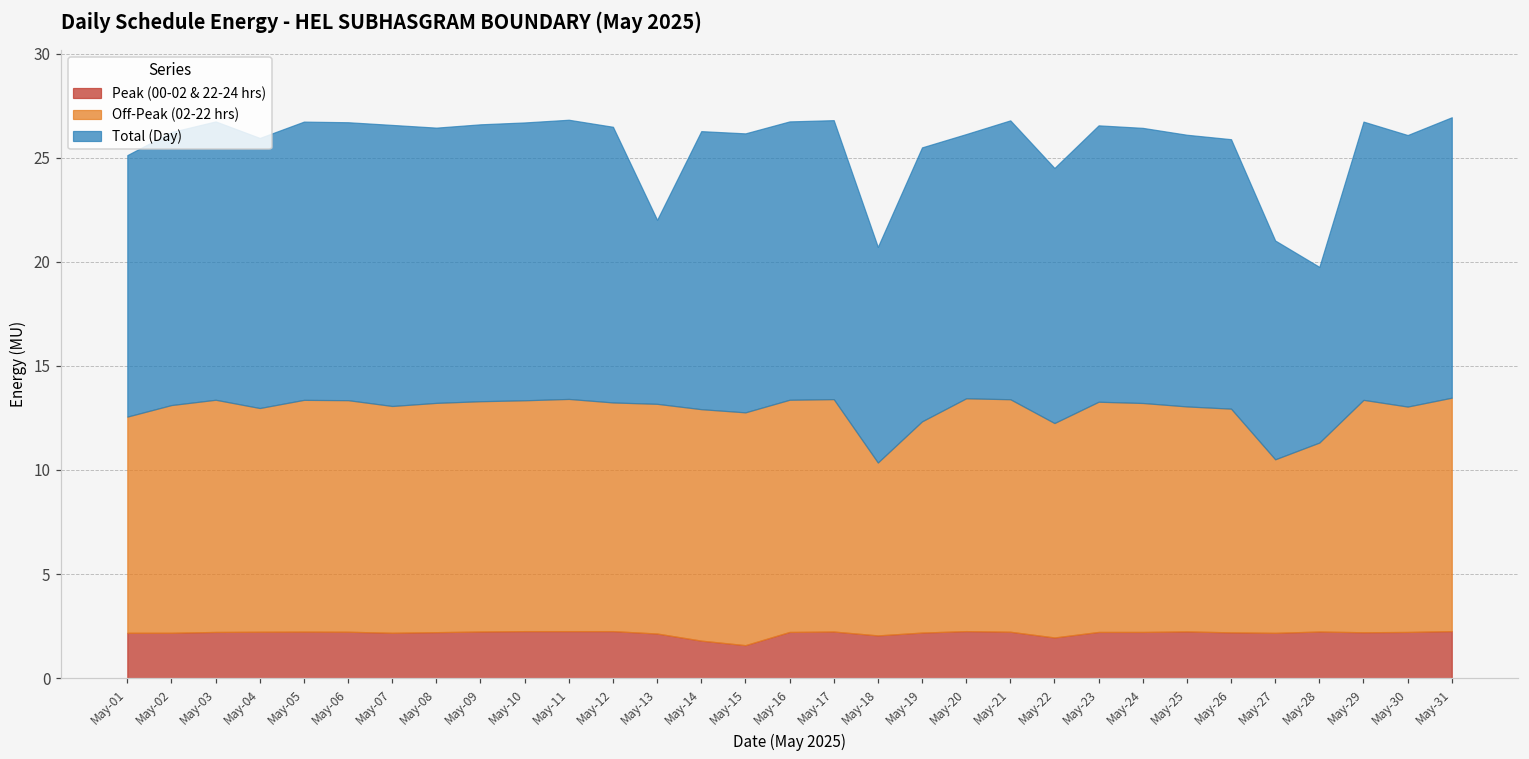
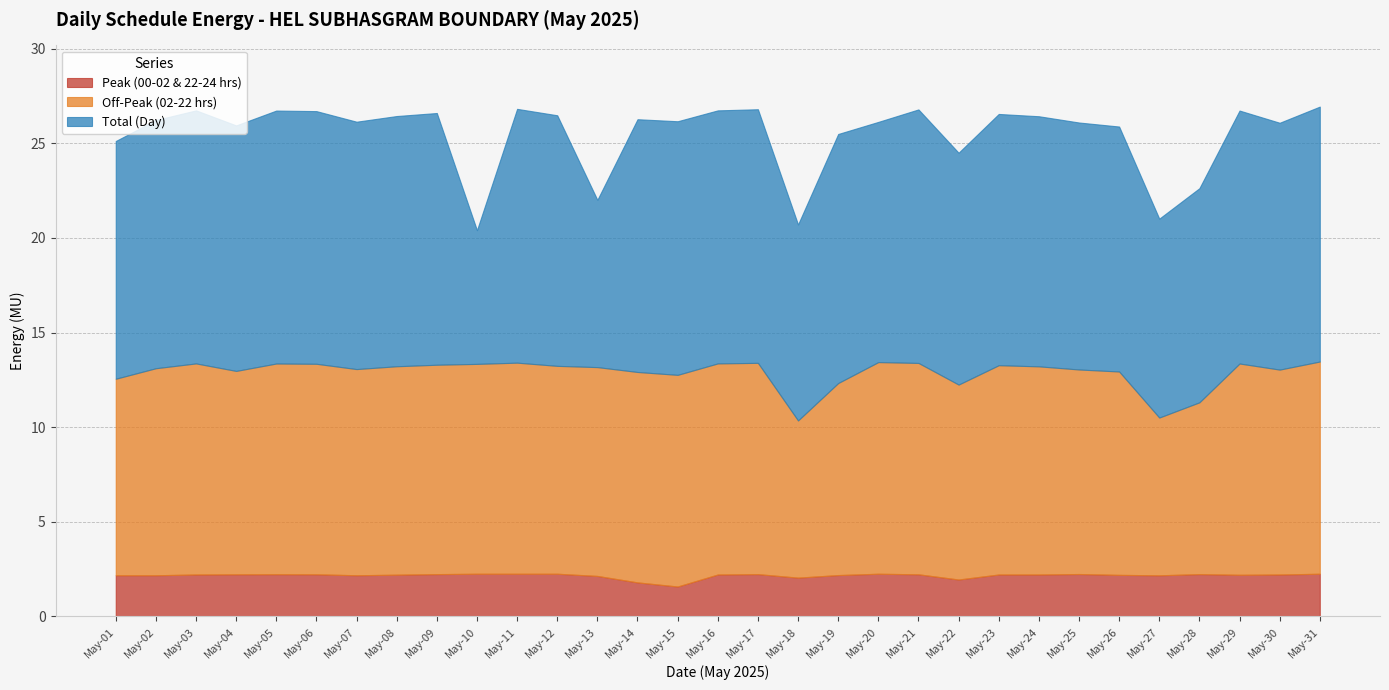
  {
    "Peak (00-02 & 22-24 hrs)": {
      "May-01": 2.2,
      "May-02": 2.2,
      "May-03": 2.2,
      "May-04": 2.2,
      "May-05": 2.2,
      "May-06": 2.2,
      "May-07": 2.2,
      "May-08": 2.2,
      "May-09": 2.2,
      "May-10": 2.3,
      "May-11": 2.3,
      "May-12": 2.3,
      "May-13": 2.1,
      "May-14": 1.8,
      "May-15": 1.6,
      "May-16": 2.2,
      "May-17": 2.2,
      "May-18": 2.1,
      "May-19": 2.2,
      "May-20": 2.3,
      "May-21": 2.2,
      "May-22": 2.0,
      "May-23": 2.2,
      "May-24": 2.2,
      "May-25": 2.2,
      "May-26": 2.2,
      "May-27": 2.2,
      "May-28": 2.2,
      "May-29": 2.2,
      "May-30": 2.2,
      "May-31": 2.3
    },
    "Off-Peak (02-22 hrs)": {
      "May-01": 10.4,
      "May-02": 10.9,
      "May-03": 11.2,
      "May-04": 10.7,
      "May-05": 11.1,
      "May-06": 11.1,
      "May-07": 10.9,
      "May-08": 11.0,
      "May-09": 11.1,
      "May-10": 11.1,
      "May-11": 11.2,
      "May-12": 11.0,
      "May-13": 11.0,
      "May-14": 11.1,
      "May-15": 11.2,
      "May-16": 11.2,
      "May-17": 11.2,
      "May-18": 8.3,
      "May-19": 10.1,
      "May-20": 11.2,
      "May-21": 11.2,
      "May-22": 10.3,
      "May-23": 11.1,
      "May-24": 11.0,
      "May-25": 10.8,
      "May-26": 10.7,
      "May-27": 8.3,
      "May-28": 9.1,
      "May-29": 11.2,
      "May-30": 10.8,
      "May-31": 11.2
    },
    "Total (Day)": {
      "May-01": 12.6,
      "May-05": 13.4,
      "May-06": 13.4,
-     "May-07": 13.5,
+     "May-07": 13.1,
      "May-08": 13.2,
      "May-09": 13.3,
-     "May-10": 13.3,
+     "May-10": 7.1,
      "May-11": 13.4,
      "May-12": 13.2,
      "May-13": 8.8,
      "May-14": 13.4,
      "May-15": 13.4,
      "May-16": 13.4,
      "May-17": 13.4,
      "May-18": 10.4,
      "May-19": 13.2,
      "May-20": 12.7,
      "May-21": 13.4,
      "May-22": 12.3,
      "May-23": 13.3,
      "May-24": 13.2,
      "May-25": 13.0,
      "May-26": 12.9,
      "May-27": 10.5,
-     "May-28": 8.4,
+     "May-28": 11.3,
      "May-29": 13.4,
      "May-30": 13.0,
      "May-31": 13.5
    }
  }
